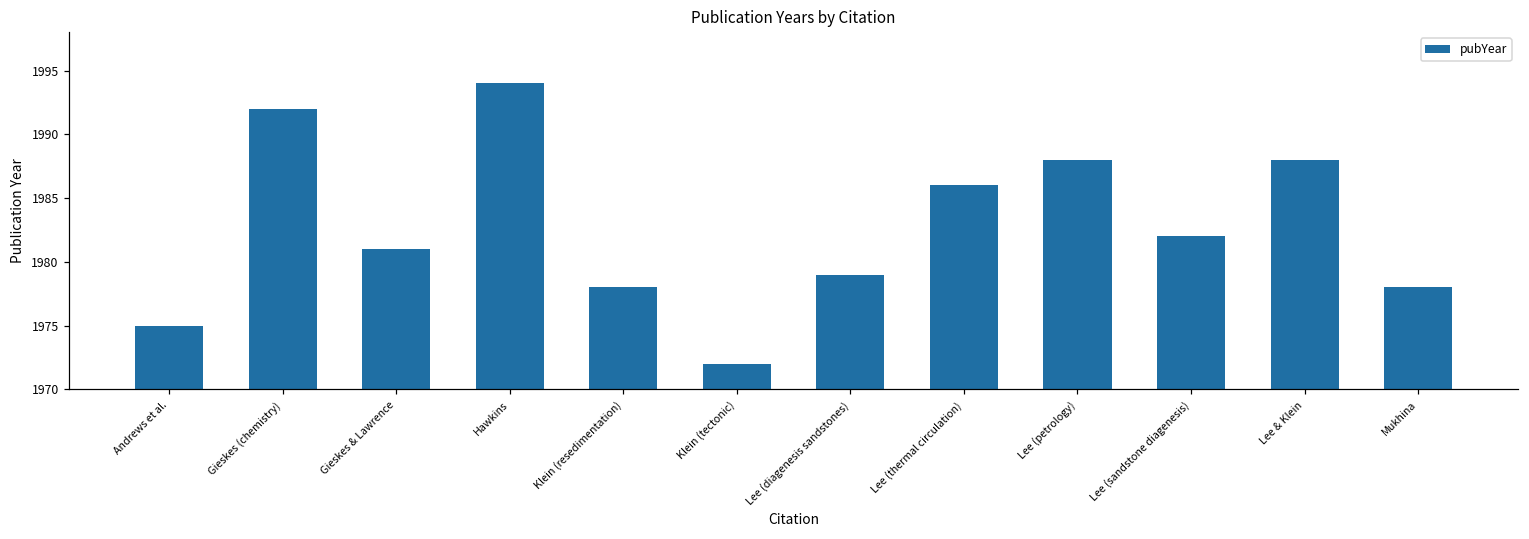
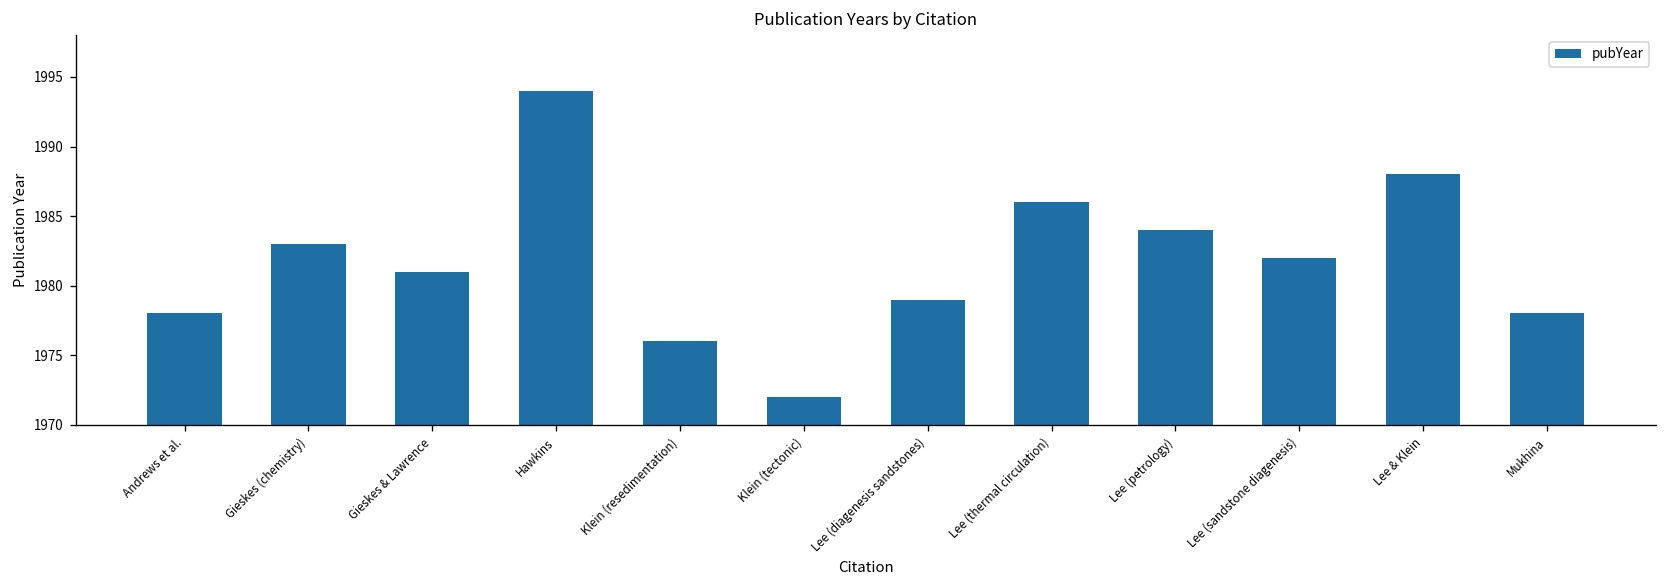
  {
-   "Andrews et al.": 1975,
-   "Gieskes (chemistry)": 1992,
+   "Andrews et al.": 1978,
+   "Gieskes (chemistry)": 1983,
    "Gieskes & Lawrence": 1981,
    "Hawkins": 1994,
-   "Klein (resedimentation)": 1978,
+   "Klein (resedimentation)": 1976,
    "Klein (tectonic)": 1972,
    "Lee (diagenesis sandstones)": 1979,
    "Lee (thermal circulation)": 1986,
-   "Lee (petrology)": 1988,
+   "Lee (petrology)": 1984,
    "Lee (sandstone diagenesis)": 1982,
    "Lee & Klein": 1988,
    "Mukhina": 1978
  }
